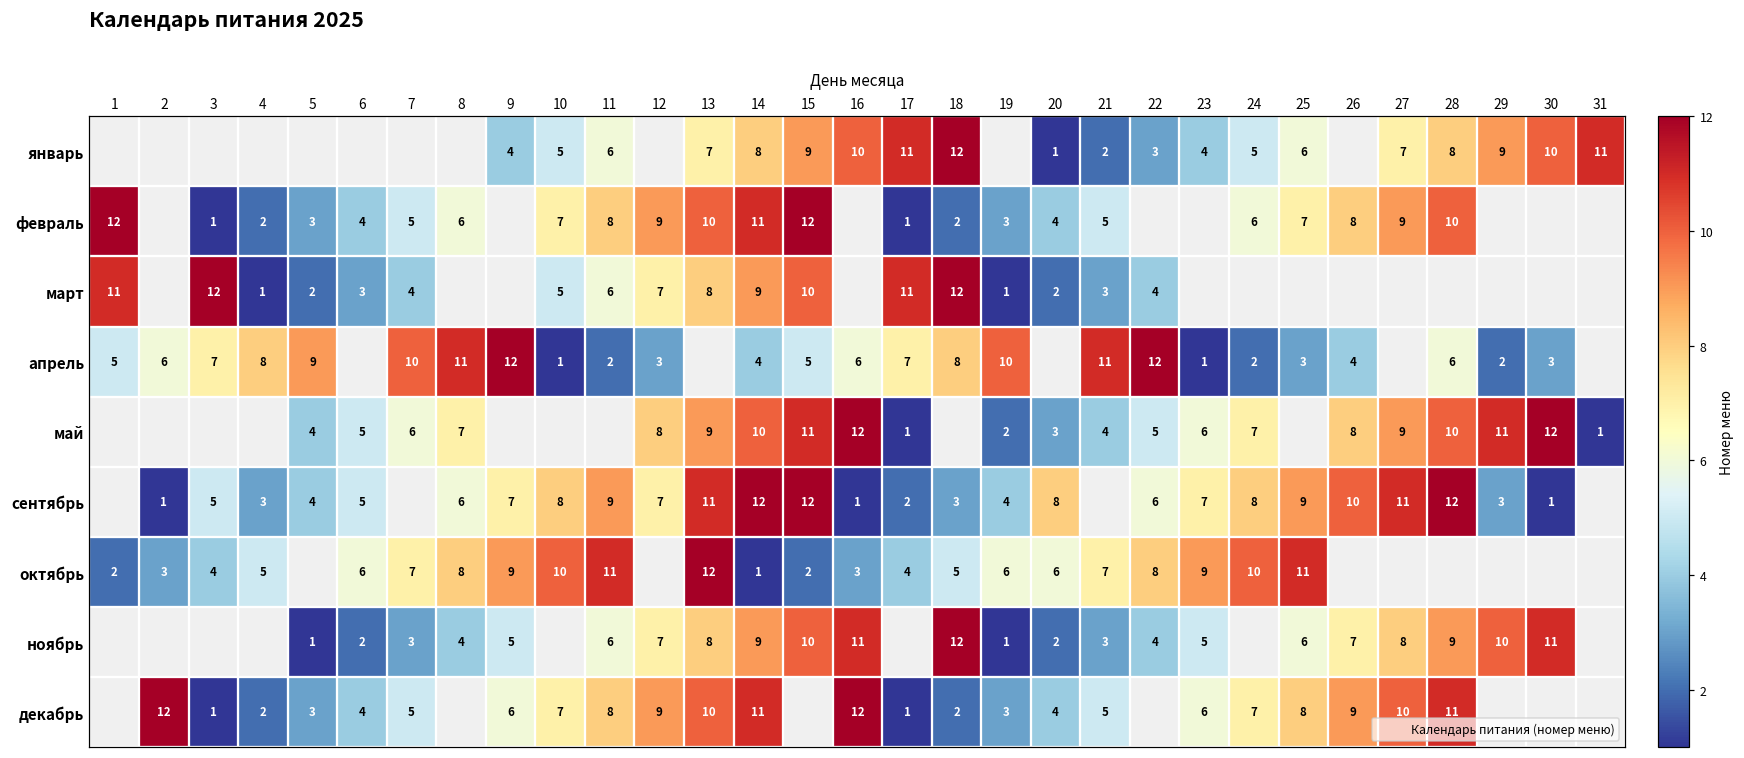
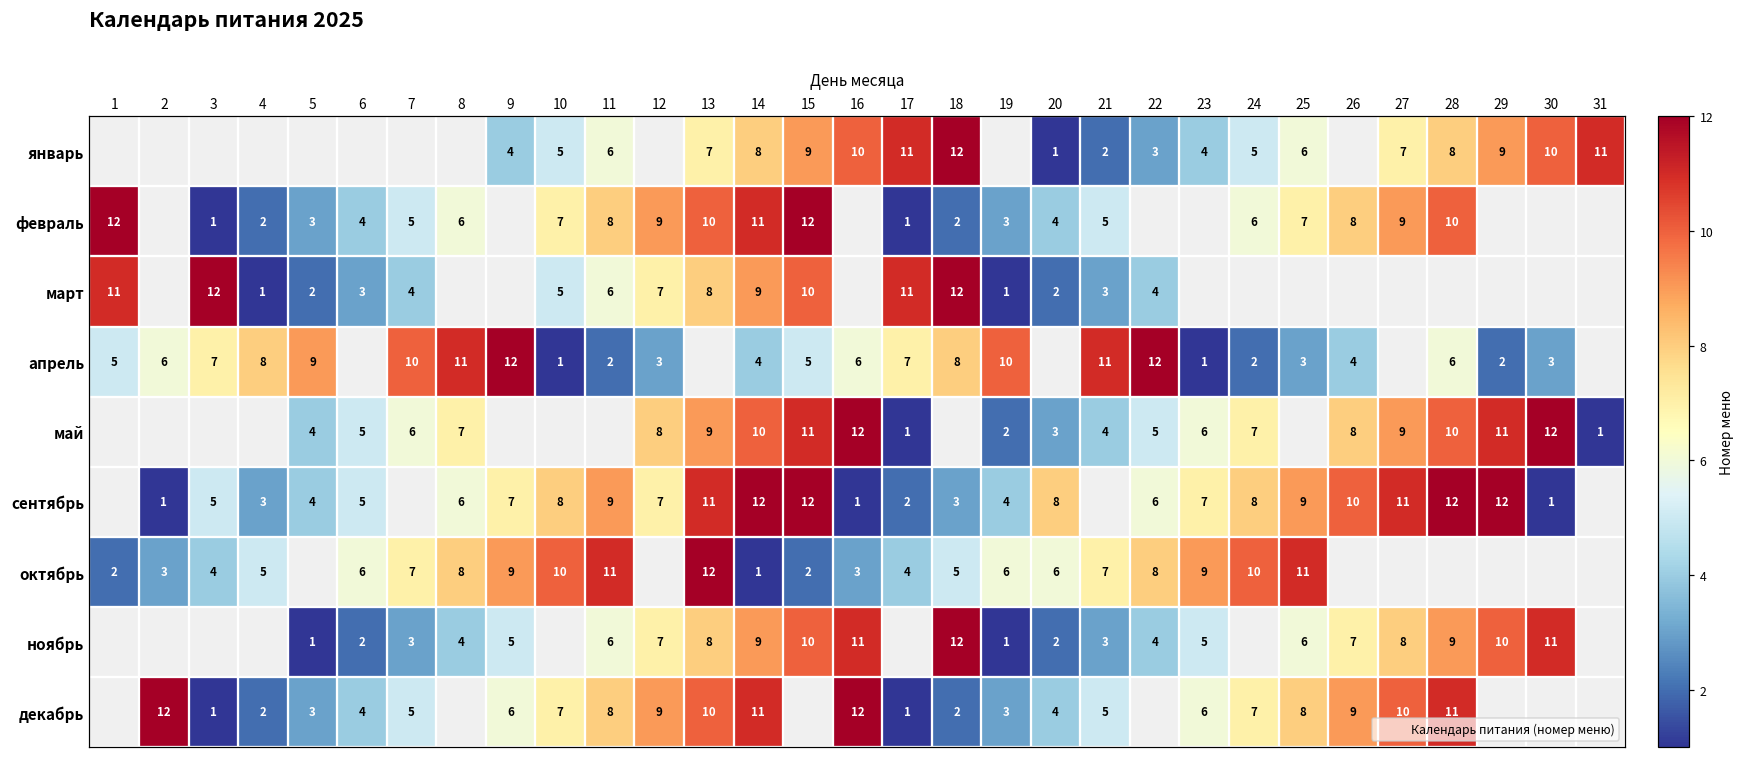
  {
    "сентябрь": {
      "2": 1,
      "3": 5,
      "4": 3,
      "5": 4,
      "6": 5,
      "8": 6,
      "9": 7,
      "10": 8,
      "11": 9,
      "12": 7,
      "13": 11,
      "14": 12,
      "15": 12,
      "16": 1,
      "17": 2,
      "18": 3,
      "19": 4,
      "20": 8,
      "22": 6,
      "23": 7,
      "24": 8,
      "25": 9,
      "26": 10,
      "27": 11,
      "28": 12,
-     "29": 3,
+     "29": 12,
      "30": 1
    }
  }
